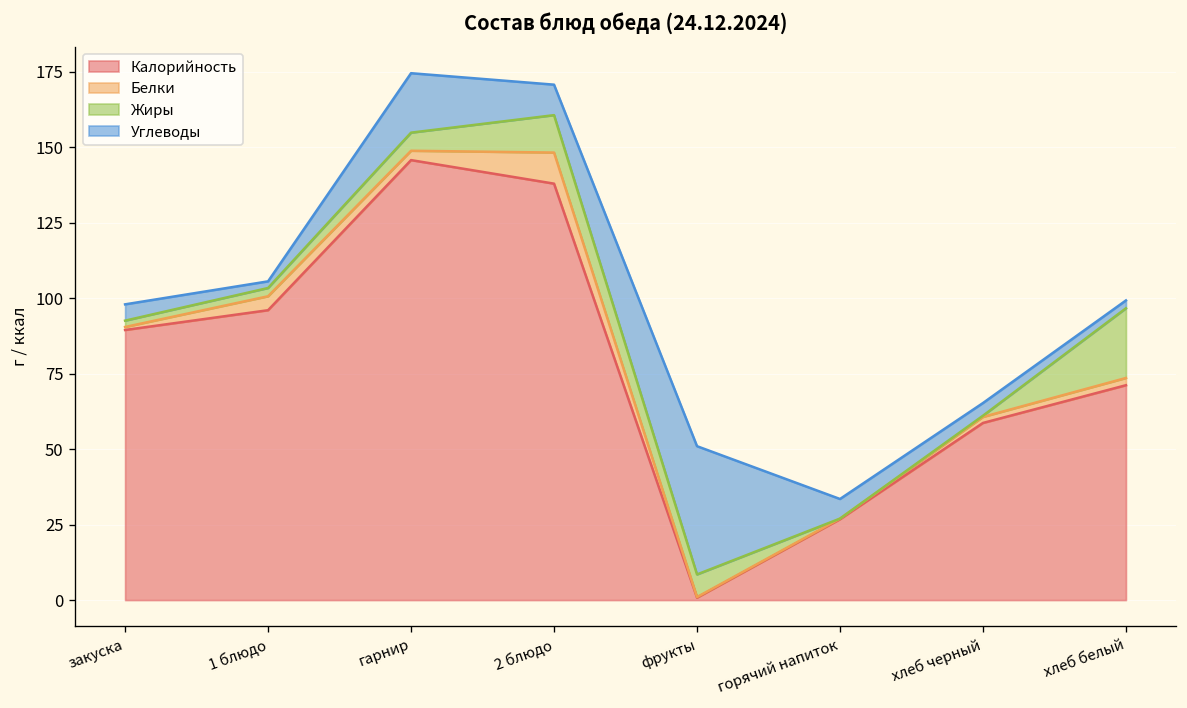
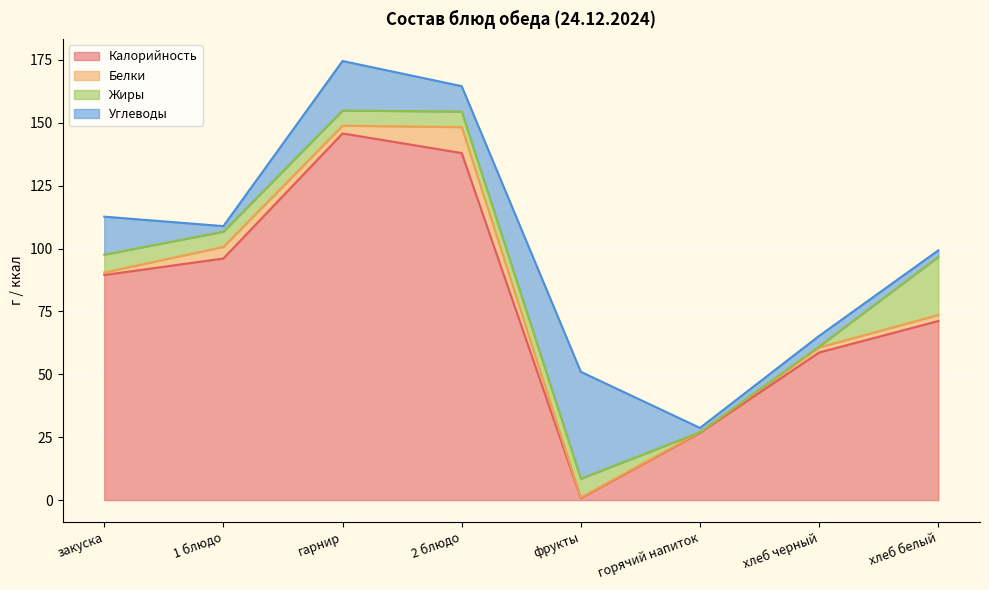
  {
    "Жиры": {
-     "закуска": 2,
-     "1 блюдо": 3,
+     "закуска": 7,
+     "1 блюдо": 6,
      "гарнир": 6,
-     "2 блюдо": 12,
+     "2 блюдо": 6,
      "фрукты": 8,
      "хлеб белый": 23
    },
    "Углеводы": {
-     "закуска": 5,
+     "закуска": 15,
      "1 блюдо": 2,
      "гарнир": 20,
      "2 блюдо": 10,
      "фрукты": 43,
-     "горячий напиток": 7,
+     "горячий напиток": 2,
      "хлеб черный": 4,
      "хлеб белый": 3
    }
  }
